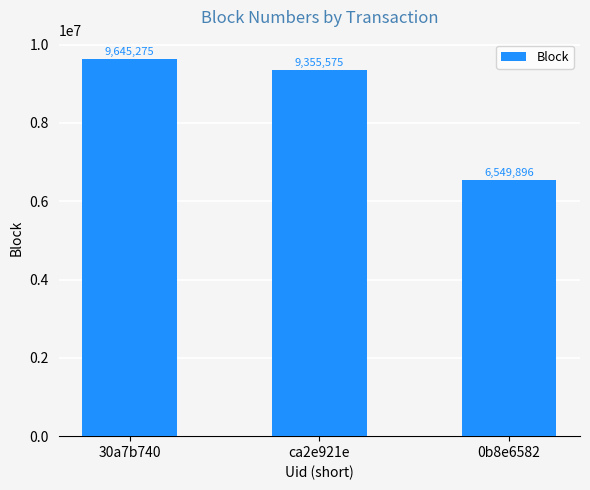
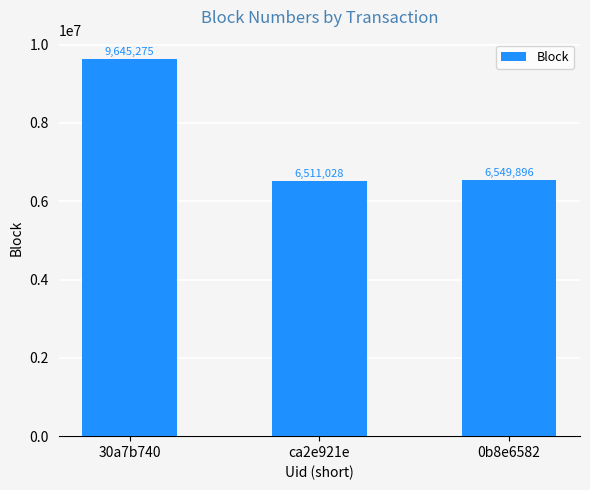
  {
    "30a7b740": "9,645,275",
-   "ca2e921e": "9,355,575",
+   "ca2e921e": "6,511,028",
    "0b8e6582": "6,549,896"
  }
